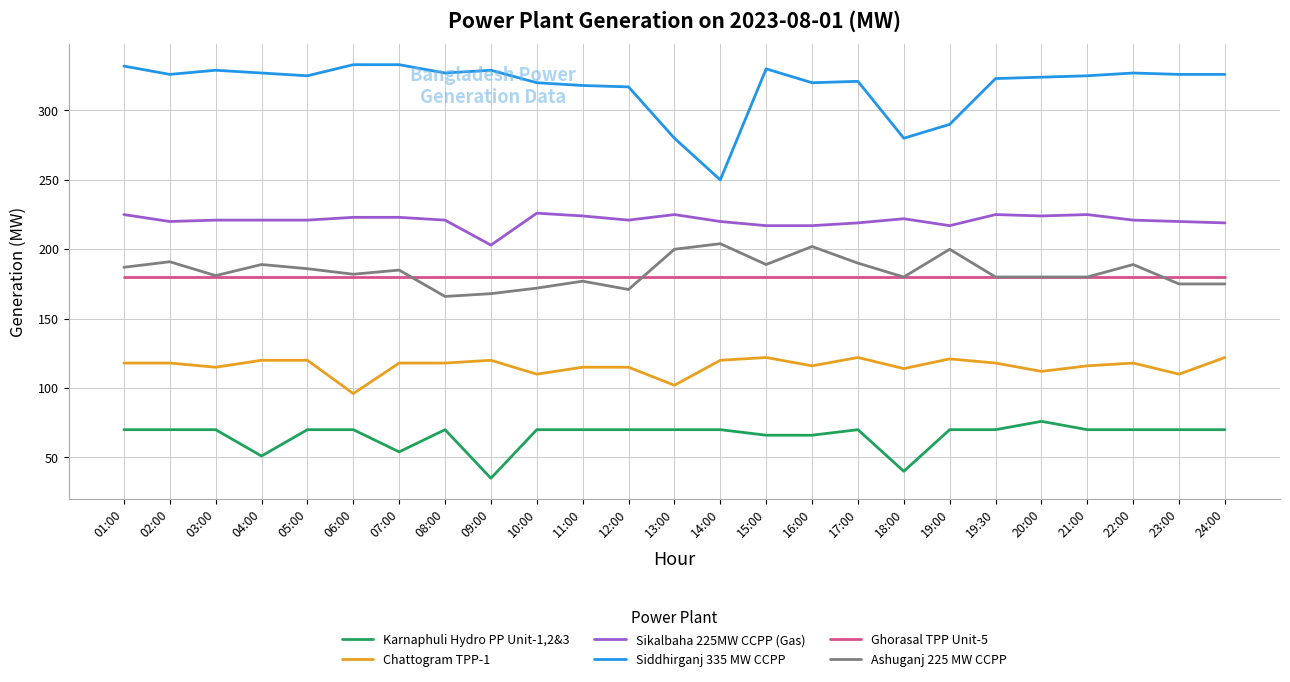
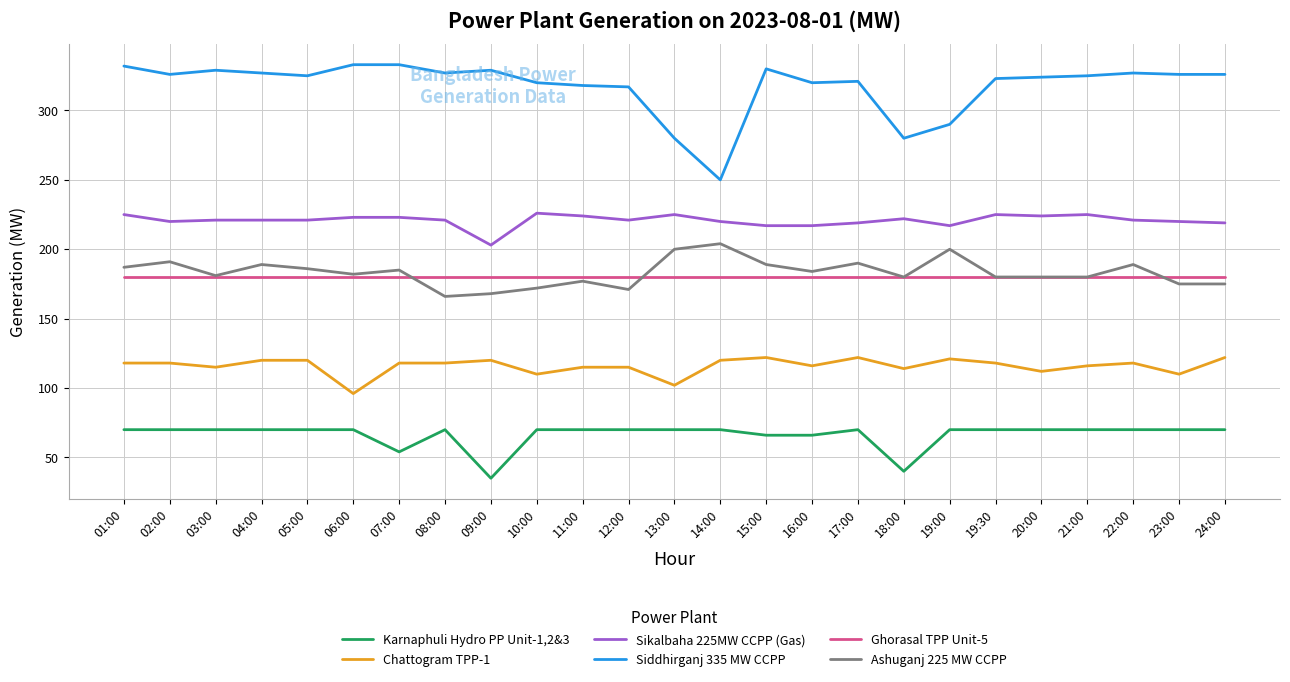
  {
    "Karnaphuli Hydro PP Unit-1,2&3": {
      "01:00": 70,
      "02:00": 70,
      "03:00": 70,
-     "04:00": 51,
+     "04:00": 70,
      "05:00": 70,
      "06:00": 70,
      "07:00": 54,
      "08:00": 70,
      "09:00": 35,
      "10:00": 70,
      "11:00": 70,
      "12:00": 70,
      "13:00": 70,
      "14:00": 70,
      "15:00": 66,
      "16:00": 66,
      "17:00": 70,
      "18:00": 40,
      "19:00": 70,
      "19:30": 70,
-     "20:00": 76,
+     "20:00": 70,
      "21:00": 70,
      "22:00": 70,
      "23:00": 70,
      "24:00": 70
    },
    "Chattogram TPP-1": {
      "01:00": 118,
      "02:00": 118,
      "03:00": 115,
      "04:00": 120,
      "05:00": 120,
      "06:00": 96,
      "07:00": 118,
      "08:00": 118,
      "09:00": 120,
      "10:00": 110,
      "11:00": 115,
      "12:00": 115,
      "13:00": 102,
      "14:00": 120,
      "15:00": 122,
      "16:00": 116,
      "17:00": 122,
      "18:00": 114,
      "19:00": 121,
      "19:30": 118,
      "20:00": 112,
      "21:00": 116,
      "22:00": 118,
      "23:00": 110,
      "24:00": 122
    },
    "Sikalbaha 225MW CCPP (Gas)": {
      "01:00": 225,
      "02:00": 220,
      "03:00": 221,
      "04:00": 221,
      "05:00": 221,
      "06:00": 223,
      "07:00": 223,
      "08:00": 221,
      "09:00": 203,
      "10:00": 226,
      "11:00": 224,
      "12:00": 221,
      "13:00": 225,
      "14:00": 220,
      "15:00": 217,
      "16:00": 217,
      "17:00": 219,
      "18:00": 222,
      "19:00": 217,
      "19:30": 225,
      "20:00": 224,
      "21:00": 225,
      "22:00": 221,
      "23:00": 220,
      "24:00": 219
    },
    "Siddhirganj 335 MW CCPP": {
      "01:00": 332,
      "02:00": 326,
      "03:00": 329,
      "04:00": 327,
      "05:00": 325,
      "06:00": 333,
      "07:00": 333,
      "08:00": 327,
      "09:00": 329,
      "10:00": 320,
      "11:00": 318,
      "12:00": 317,
      "13:00": 280,
      "14:00": 250,
      "15:00": 330,
      "16:00": 320,
      "17:00": 321,
      "18:00": 280,
      "19:00": 290,
      "19:30": 323,
      "20:00": 324,
      "21:00": 325,
      "22:00": 327,
      "23:00": 326,
      "24:00": 326
    },
    "Ghorasal TPP Unit-5": {
      "01:00": 180,
      "02:00": 180,
      "04:00": 180,
      "05:00": 180,
      "06:00": 180,
      "07:00": 180,
      "08:00": 180,
      "09:00": 180,
      "10:00": 180,
      "11:00": 180,
      "12:00": 180,
      "13:00": 180,
      "14:00": 180,
      "15:00": 180,
      "16:00": 180,
      "17:00": 180,
      "19:00": 180,
      "22:00": 180,
      "23:00": 180,
      "24:00": 180
    },
    "Ashuganj 225 MW CCPP": {
      "01:00": 187,
      "02:00": 191,
      "04:00": 189,
      "05:00": 186,
      "06:00": 182,
      "07:00": 185,
      "08:00": 166,
      "09:00": 168,
      "10:00": 172,
      "11:00": 177,
      "12:00": 171,
      "13:00": 200,
      "14:00": 204,
      "15:00": 189,
-     "16:00": 202,
+     "16:00": 184,
      "17:00": 190,
      "19:00": 200,
      "22:00": 189,
      "23:00": 175,
      "24:00": 175
    }
  }
